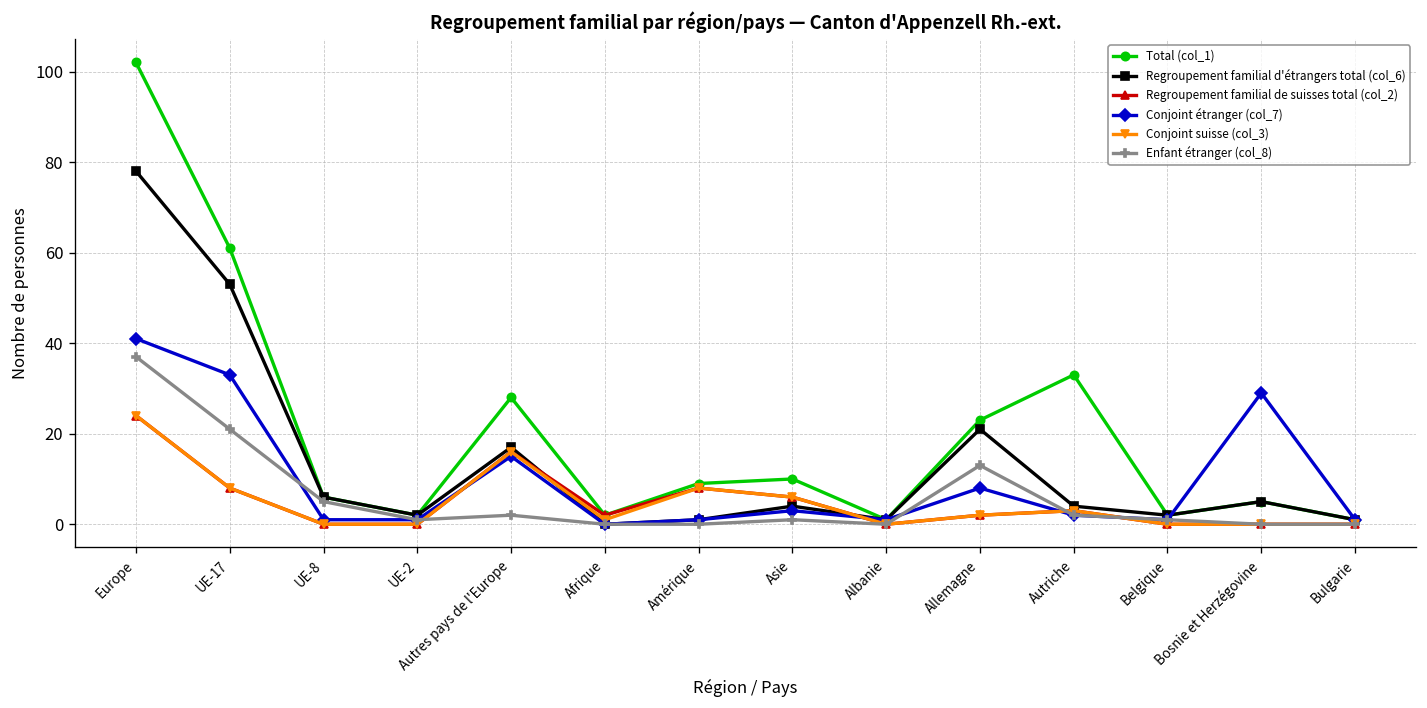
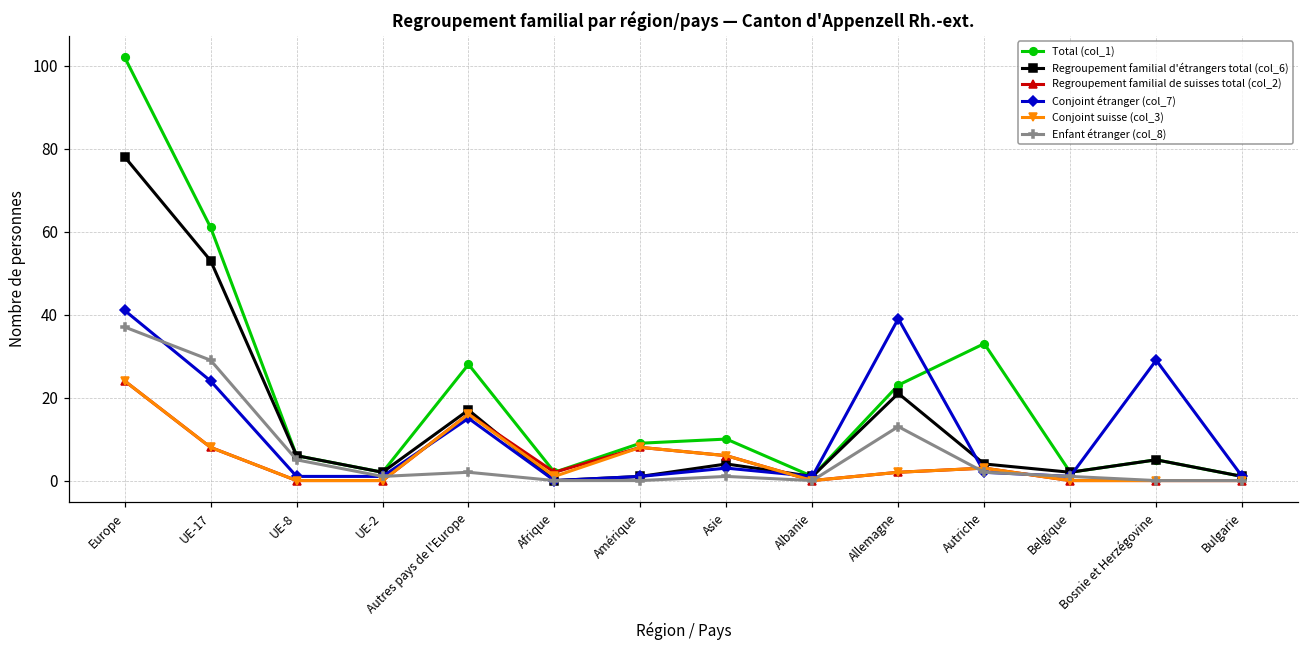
  {
    "Total (col_1)": {
      "Europe": 102,
      "UE-17": 61,
      "Autres pays de l'Europe": 28,
      "Amérique": 9,
      "Asie": 10,
      "Allemagne": 23,
      "Autriche": 33
    },
    "Regroupement familial d'étrangers total (col_6)": {
      "Europe": 78,
      "UE-17": 53,
      "Autres pays de l'Europe": 17,
      "Asie": 4,
      "Allemagne": 21,
      "Autriche": 4
    },
    "Conjoint étranger (col_7)": {
      "Europe": 41,
-     "UE-17": 33,
+     "UE-17": 24,
      "UE-8": 1,
      "Autres pays de l'Europe": 15,
      "Asie": 3,
-     "Allemagne": 8,
+     "Allemagne": 39,
      "Bosnie et Herzégovine": 29
    },
    "Conjoint suisse (col_3)": {
      "Afrique": 1
    },
    "Enfant étranger (col_8)": {
      "Europe": 37,
-     "UE-17": 21,
+     "UE-17": 29,
      "UE-8": 5,
      "Autres pays de l'Europe": 2,
      "Amérique": 0,
      "Asie": 1,
      "Allemagne": 13
    }
  }
